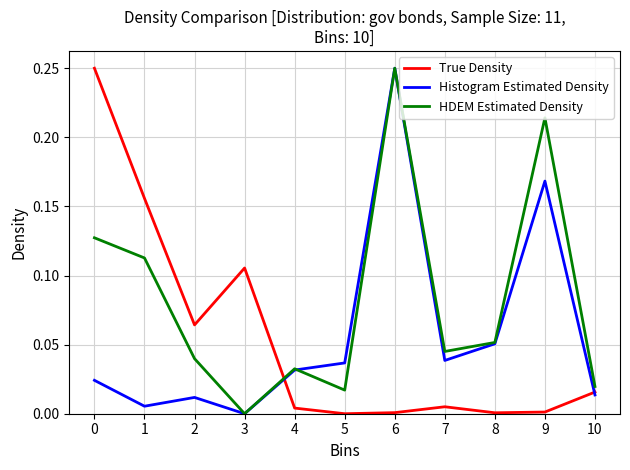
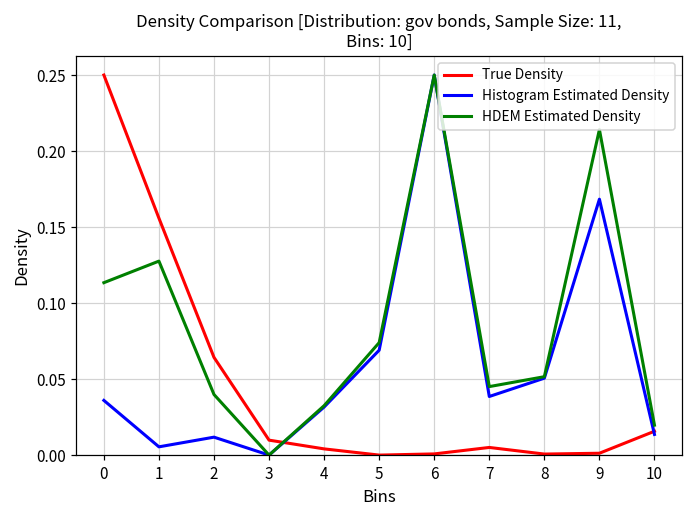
  {
    "True Density": {
      "0": 0.250,
      "1": 0.156,
      "2": 0.064,
-     "3": 0.105,
+     "3": 0.010,
      "4": 0.004,
      "5": 0.000,
      "6": 0.001,
      "7": 0.005,
      "8": 0.001,
      "9": 0.001,
      "10": 0.016
    },
    "Histogram Estimated Density": {
-     "0": 0.024,
+     "0": 0.036,
      "1": 0.005,
      "2": 0.012,
-     "5": 0.037,
+     "5": 0.069,
      "7": 0.039,
      "9": 0.168,
      "10": 0.014
    },
    "HDEM Estimated Density": {
-     "0": 0.127,
-     "1": 0.113,
+     "0": 0.113,
+     "1": 0.128,
      "2": 0.040,
-     "5": 0.017,
+     "5": 0.074,
      "7": 0.045,
      "10": 0.020
    }
  }
